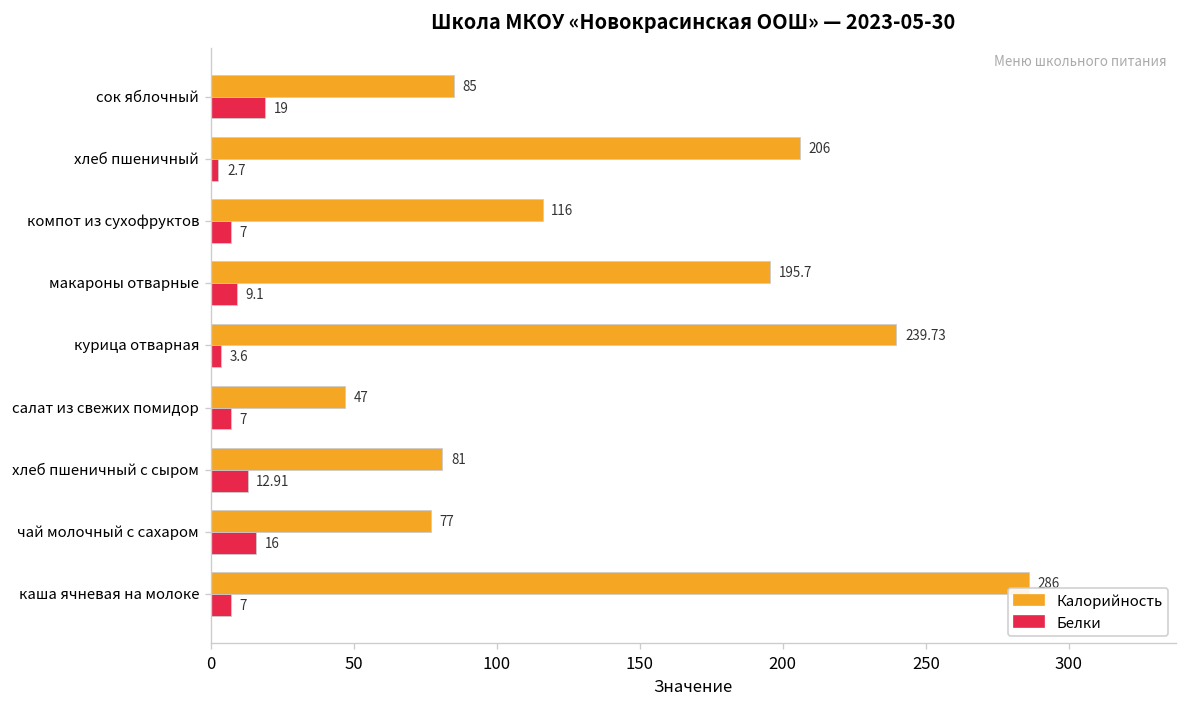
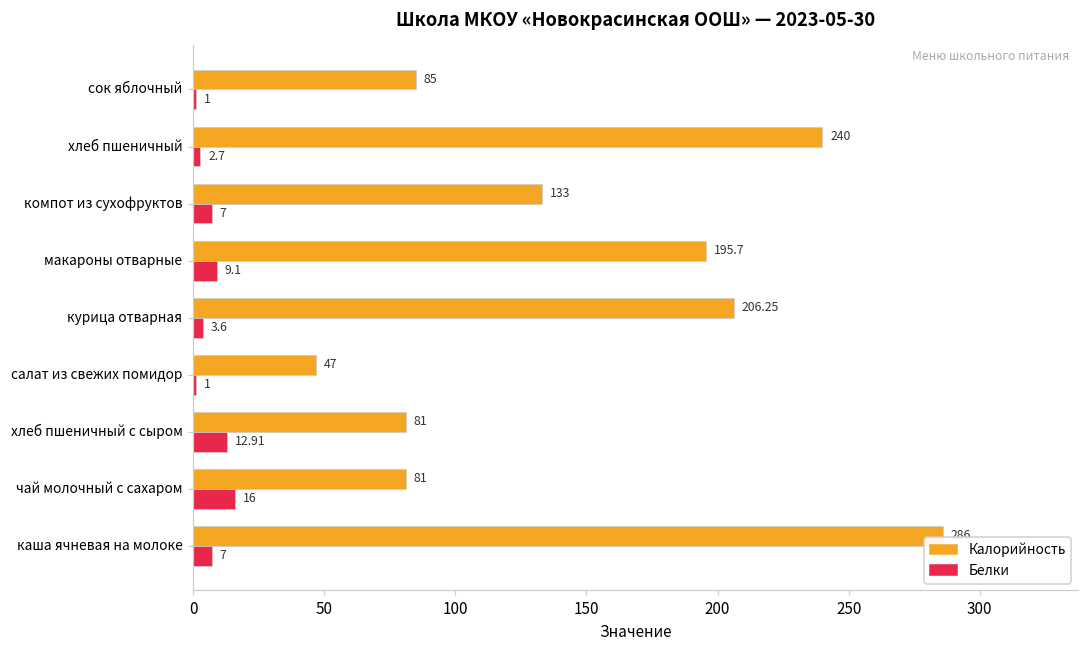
  {
    "Калорийность": {
      "сок яблочный": 85,
-     "хлеб пшеничный": 206,
-     "компот из сухофруктов": 116,
+     "хлеб пшеничный": 240,
+     "компот из сухофруктов": 133,
      "макароны отварные": 195.7,
-     "курица отварная": 239.73,
+     "курица отварная": 206.25,
      "салат из свежих помидор": 47,
      "хлеб пшеничный с сыром": 81,
-     "чай молочный с сахаром": 77
+     "чай молочный с сахаром": 81
    },
    "Белки": {
-     "сок яблочный": 19,
+     "сок яблочный": 1,
      "хлеб пшеничный": 2.7,
      "компот из сухофруктов": 7,
      "макароны отварные": 9.1,
      "курица отварная": 3.6,
-     "салат из свежих помидор": 7,
+     "салат из свежих помидор": 1,
      "хлеб пшеничный с сыром": 12.91,
      "чай молочный с сахаром": 16,
      "каша ячневая на молоке": 7
    }
  }
